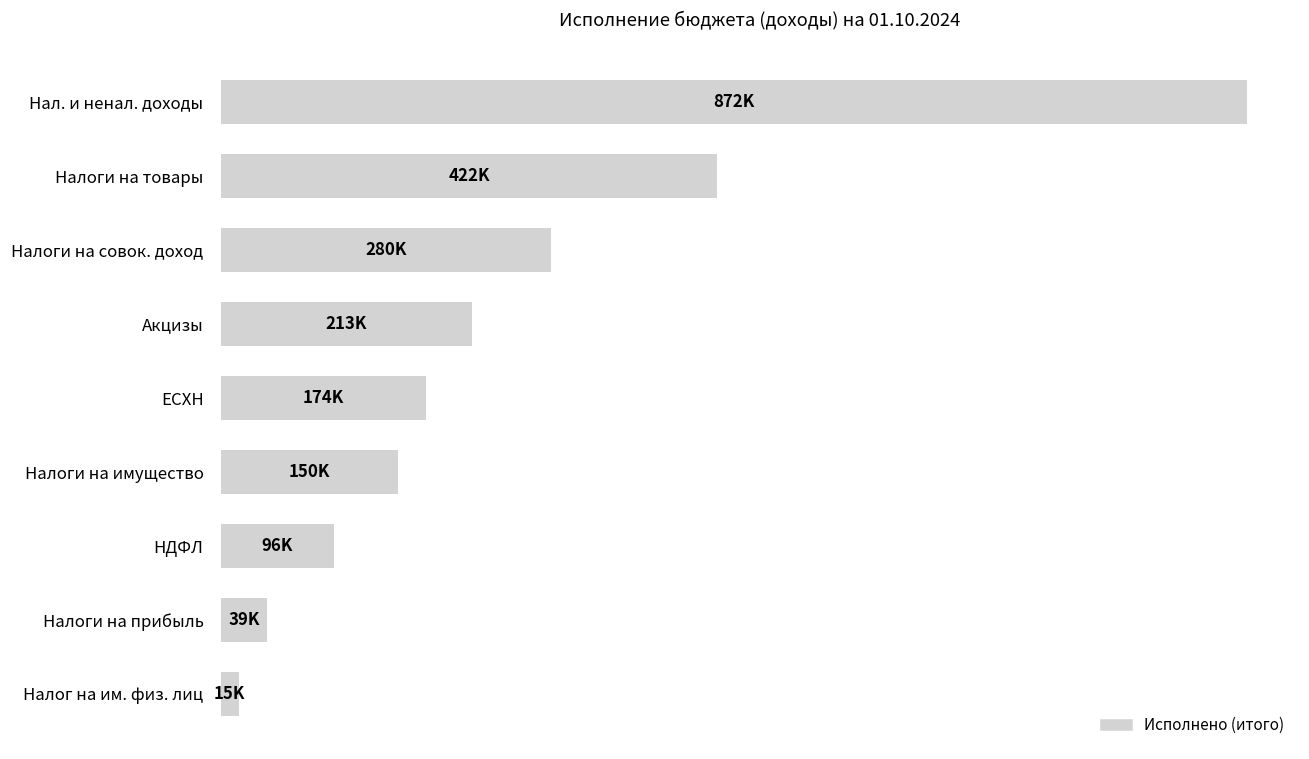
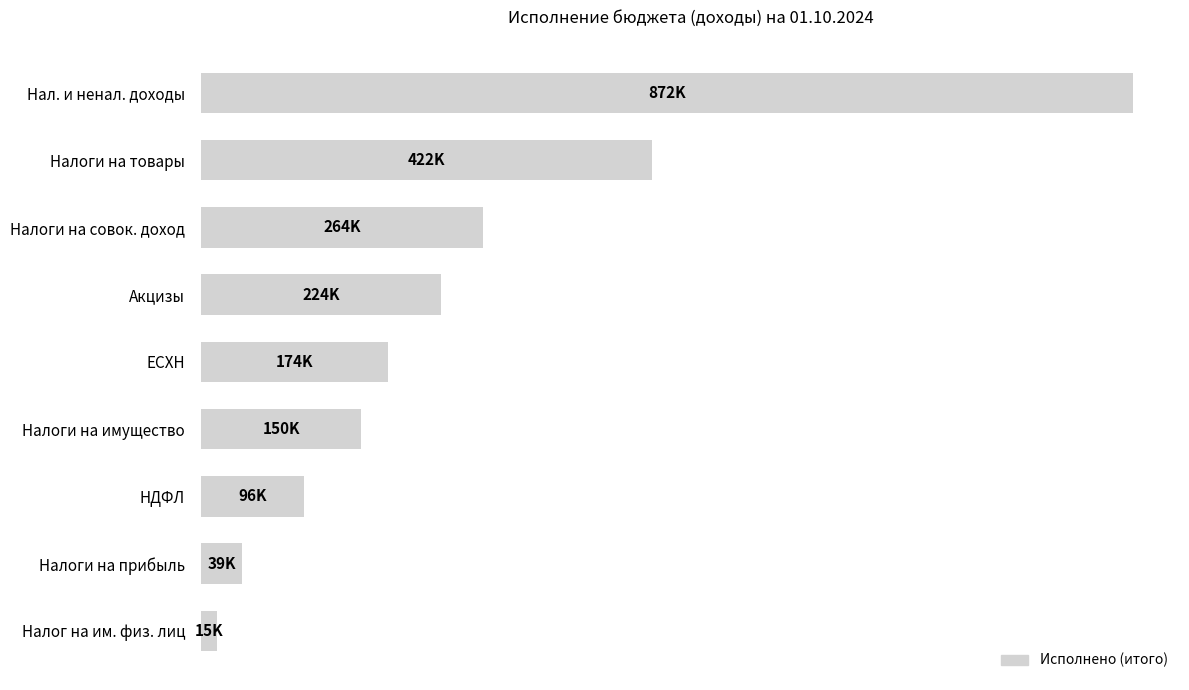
  {
    "Нал. и ненал. доходы": "872K",
    "Налоги на товары": "422K",
-   "Налоги на совок. доход": "280K",
-   "Акцизы": "213K",
+   "Налоги на совок. доход": "264K",
+   "Акцизы": "224K",
    "ЕСХН": "174K",
    "Налоги на имущество": "150K",
    "НДФЛ": "96K",
    "Налоги на прибыль": "39K",
    "Налог на им. физ. лиц": "15K"
  }
